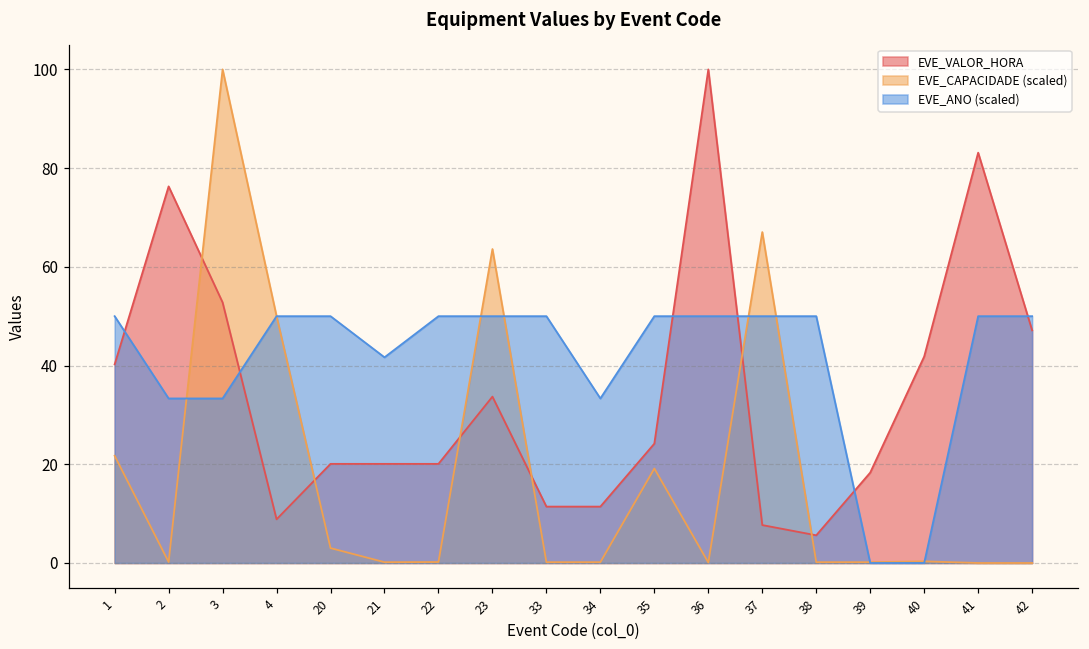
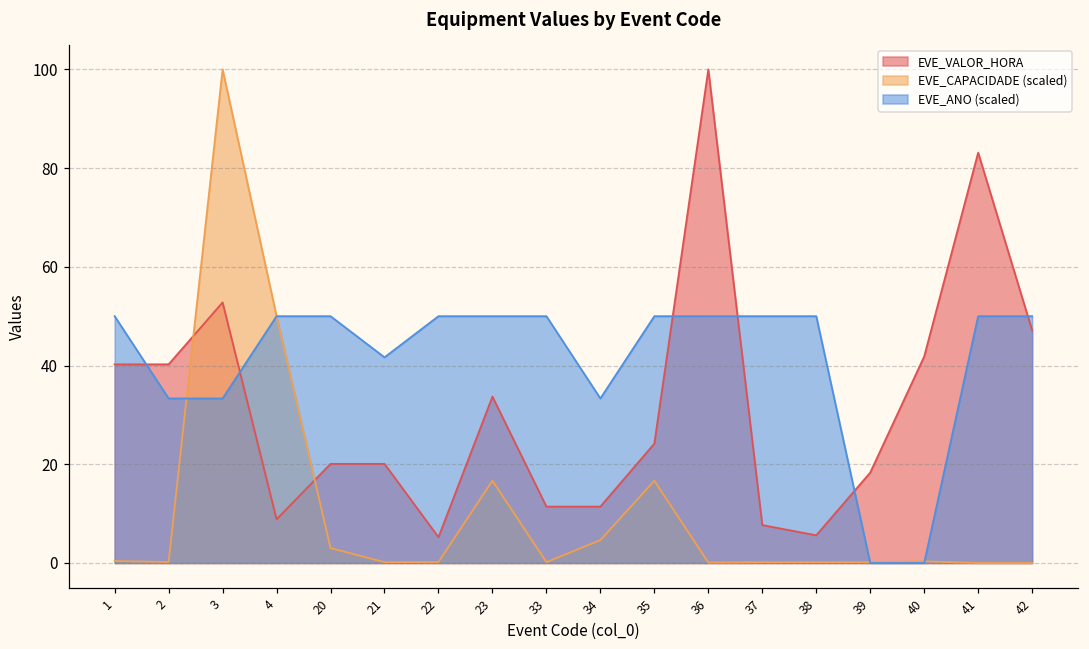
  {
    "EVE_VALOR_HORA": {
      "1": 40,
-     "2": 76,
+     "2": 40,
      "3": 53,
      "4": 9,
      "20": 20,
      "21": 20,
-     "22": 20,
+     "22": 5,
      "23": 34,
      "33": 11,
      "34": 11,
      "35": 24,
      "36": 100,
      "37": 8,
      "38": 6,
      "39": 18,
      "40": 42,
      "41": 83,
      "42": 47
    },
    "EVE_CAPACIDADE (scaled)": {
-     "1": 22,
+     "1": 0,
      "2": 0,
      "3": 100,
      "20": 3,
      "21": 0,
      "22": 0,
-     "23": 64,
+     "23": 17,
      "33": 0,
-     "34": 0,
-     "35": 19,
+     "34": 5,
+     "35": 17,
      "36": 0,
-     "37": 67,
+     "37": 0,
      "38": 0,
      "41": 0,
      "42": 0
    },
    "EVE_ANO (scaled)": {
      "1": 50,
      "2": 33,
      "3": 33,
      "20": 50,
      "21": 42,
      "22": 50,
      "23": 50,
      "33": 50,
      "34": 33,
      "35": 50,
      "36": 50,
      "37": 50,
      "38": 50,
      "41": 50,
      "42": 50
    }
  }
